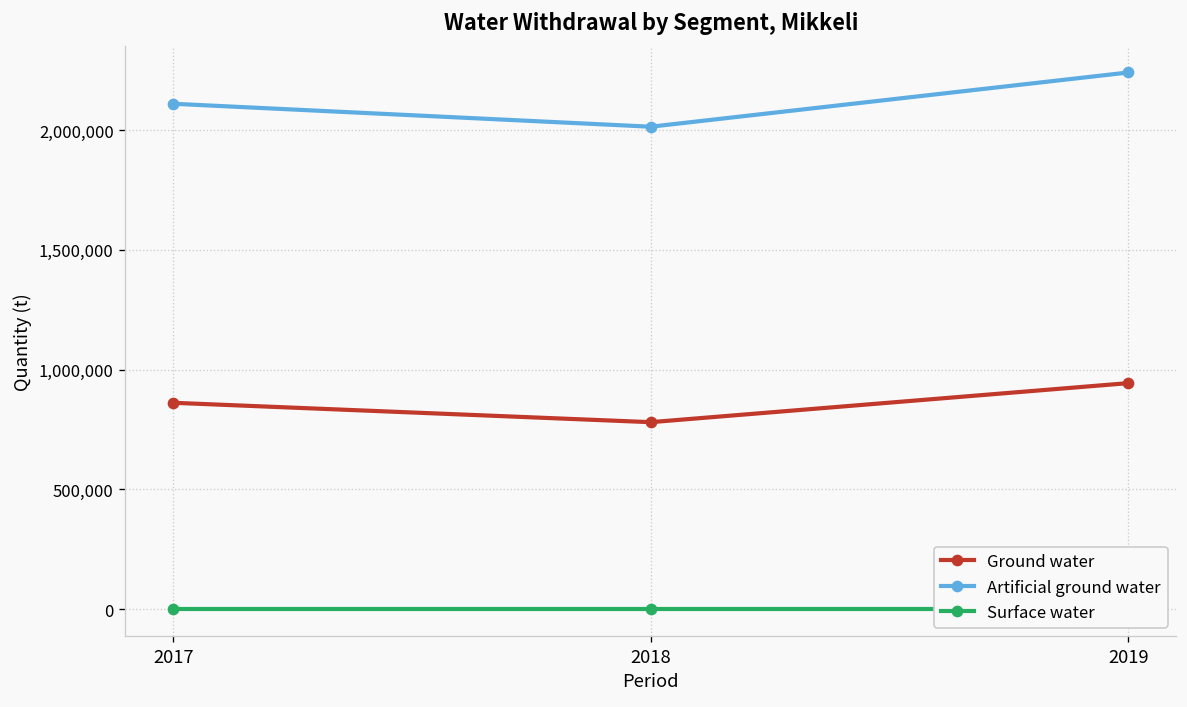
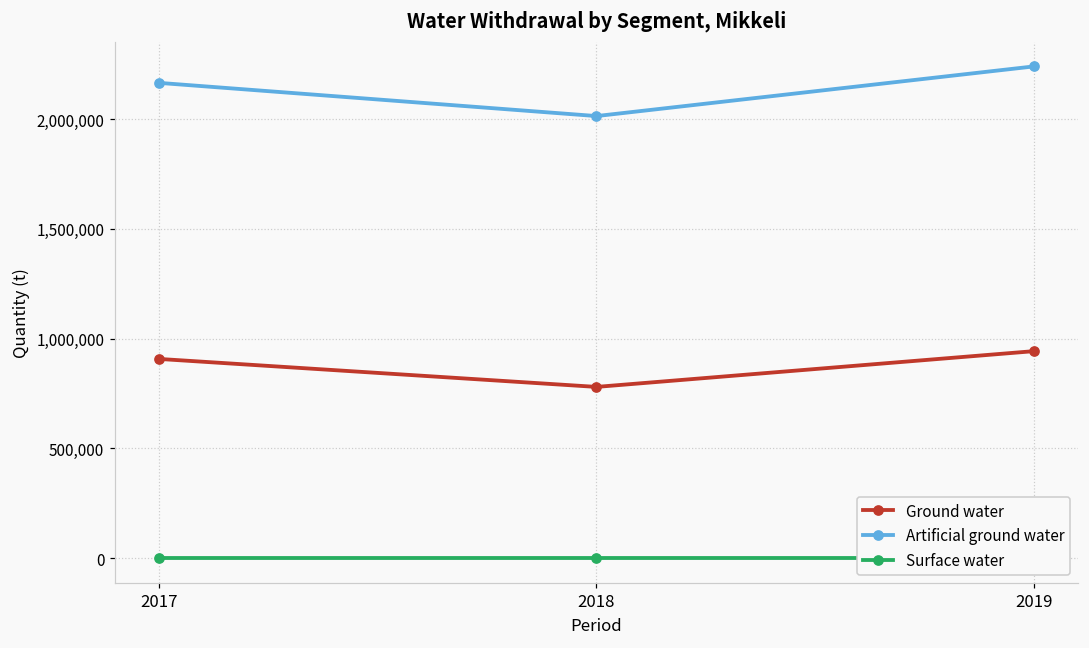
  {
    "Ground water": {
-     "2017": "860,000",
+     "2017": "910,000",
      "2018": "780,000",
      "2019": "940,000"
    },
    "Artificial ground water": {
-     "2017": "2,110,000",
+     "2017": "2,170,000",
      "2018": "2,010,000",
      "2019": "2,240,000"
    },
    "Surface water": {
      "2017": "0",
      "2018": "0"
    }
  }
